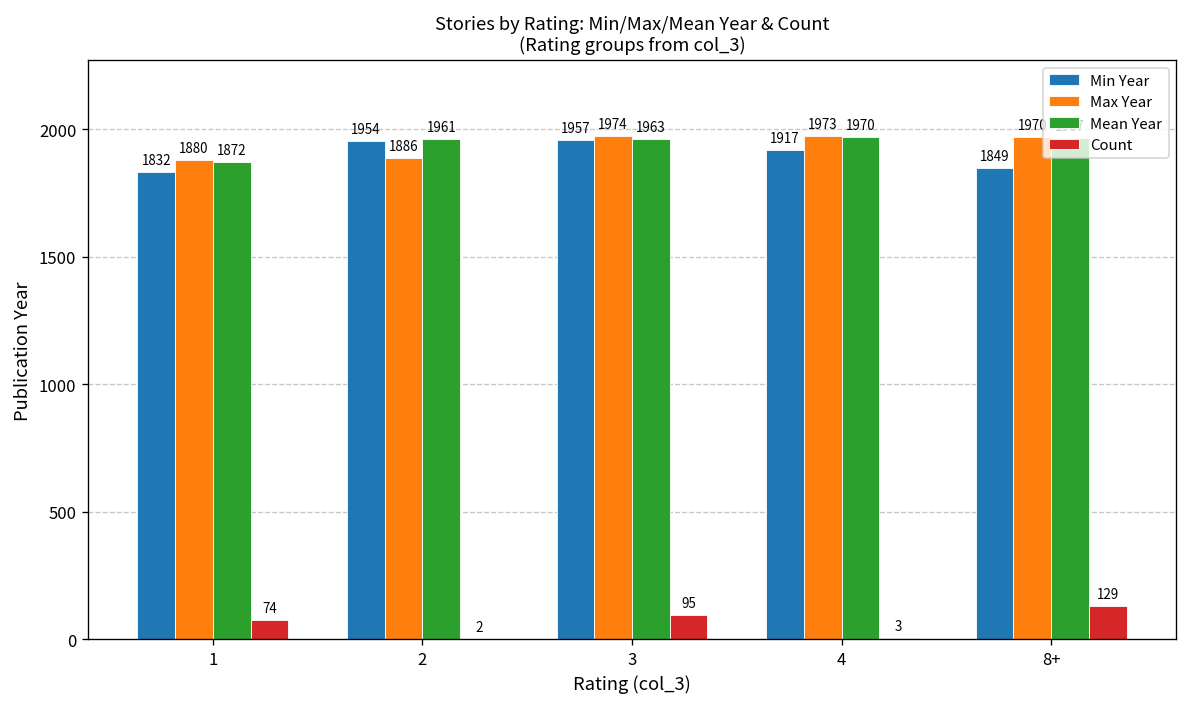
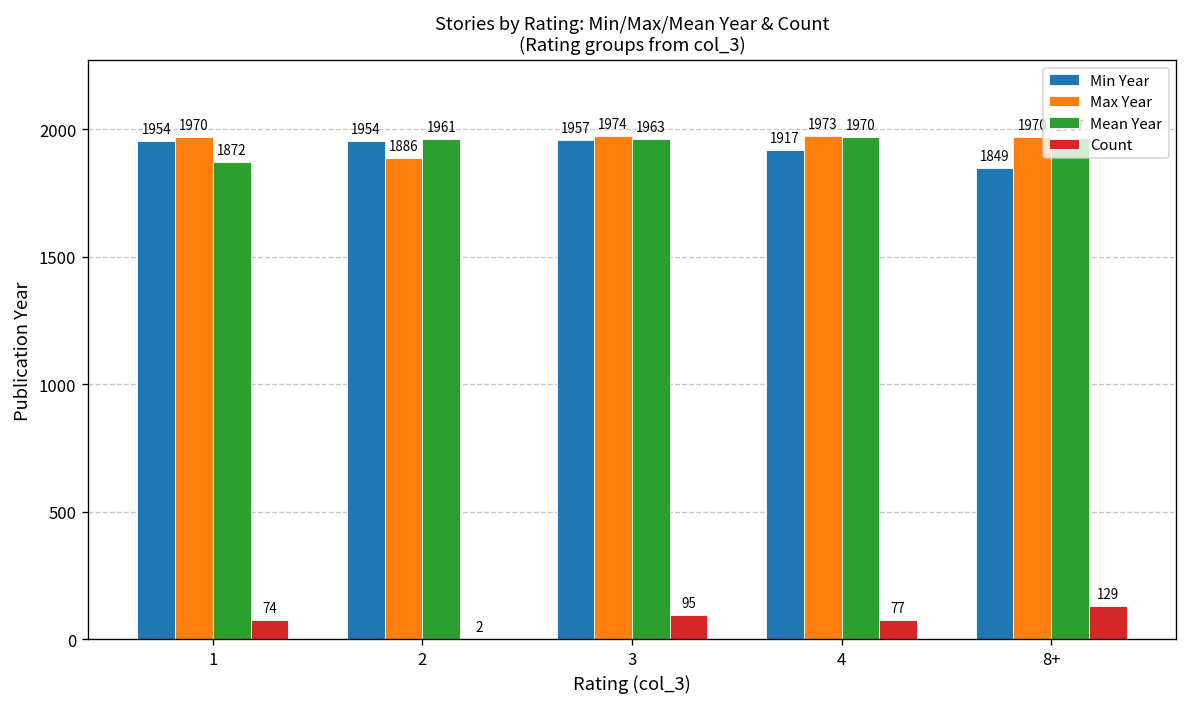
  {
    "Min Year": {
-     "1": 1832,
+     "1": 1954,
      "2": 1954,
      "3": 1957,
      "4": 1917,
      "8+": 1849
    },
    "Max Year": {
-     "1": 1880,
+     "1": 1970,
      "2": 1886,
      "3": 1974,
      "4": 1973
    },
    "Mean Year": {
      "1": 1872,
      "2": 1961,
      "3": 1963,
      "4": 1970
    },
    "Count": {
      "1": 74,
      "2": 2,
      "3": 95,
-     "4": 3,
+     "4": 77,
      "8+": 129
    }
  }
